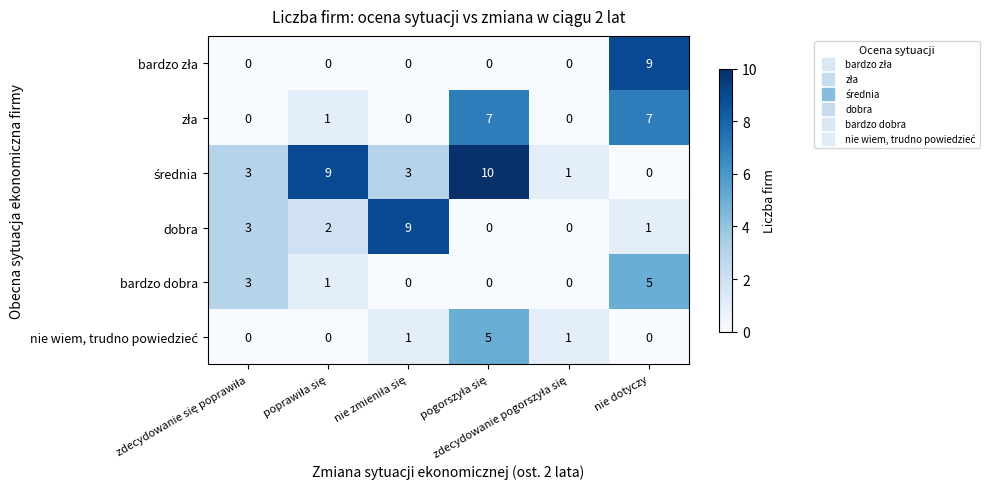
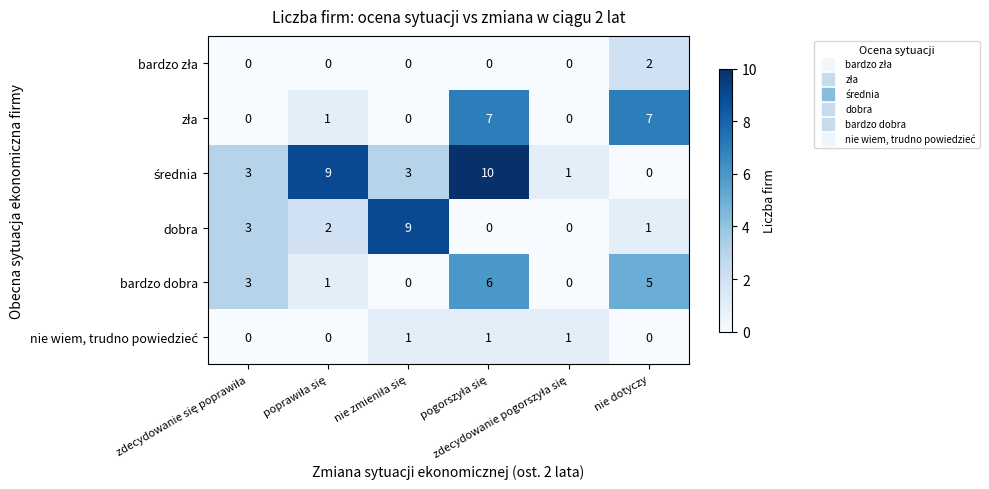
  {
    "bardzo zła": {
      "zdecydowanie się poprawiła": 0,
      "poprawiła się": 0,
      "nie zmieniła się": 0,
      "pogorszyła się": 0,
      "zdecydowanie pogorszyła się": 0,
-     "nie dotyczy": 9
+     "nie dotyczy": 2
    },
    "zła": {
      "zdecydowanie się poprawiła": 0,
      "poprawiła się": 1,
      "nie zmieniła się": 0,
      "pogorszyła się": 7,
      "zdecydowanie pogorszyła się": 0,
      "nie dotyczy": 7
    },
    "średnia": {
      "zdecydowanie się poprawiła": 3,
      "poprawiła się": 9,
      "nie zmieniła się": 3,
      "pogorszyła się": 10,
      "zdecydowanie pogorszyła się": 1,
      "nie dotyczy": 0
    },
    "dobra": {
      "zdecydowanie się poprawiła": 3,
      "poprawiła się": 2,
      "nie zmieniła się": 9,
      "pogorszyła się": 0,
      "zdecydowanie pogorszyła się": 0,
      "nie dotyczy": 1
    },
    "bardzo dobra": {
      "zdecydowanie się poprawiła": 3,
      "poprawiła się": 1,
      "nie zmieniła się": 0,
-     "pogorszyła się": 0,
+     "pogorszyła się": 6,
      "zdecydowanie pogorszyła się": 0,
      "nie dotyczy": 5
    },
    "nie wiem, trudno powiedzieć": {
      "zdecydowanie się poprawiła": 0,
      "poprawiła się": 0,
      "nie zmieniła się": 1,
-     "pogorszyła się": 5,
+     "pogorszyła się": 1,
      "zdecydowanie pogorszyła się": 1,
      "nie dotyczy": 0
    }
  }
